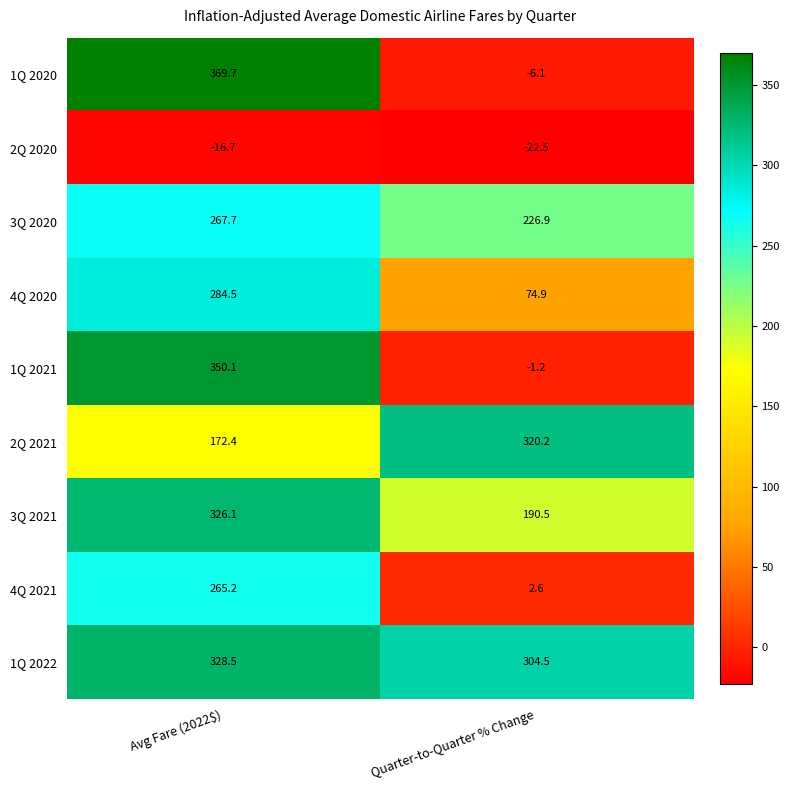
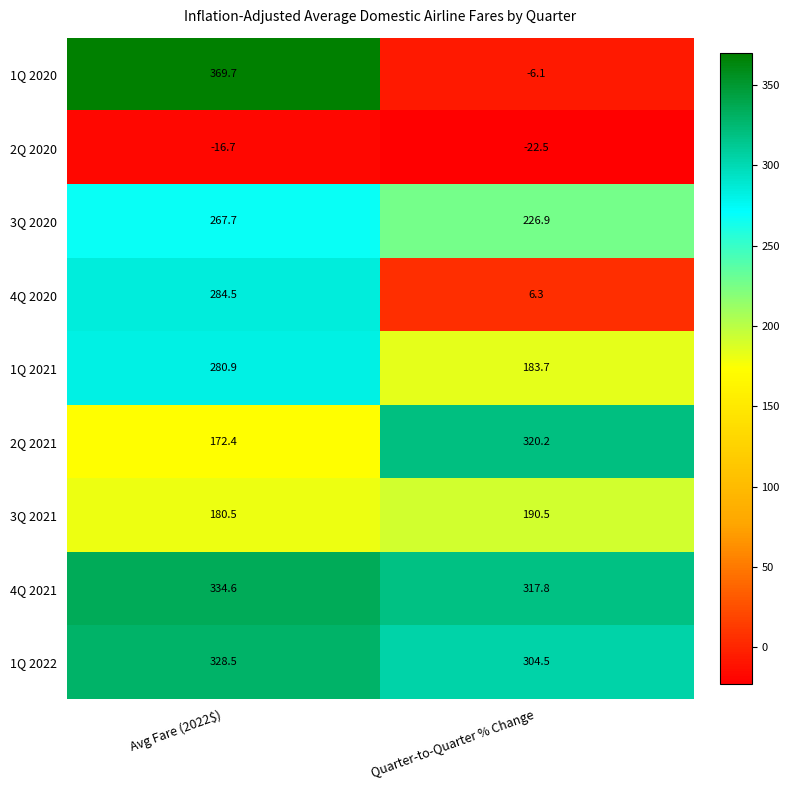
  {
    "1Q 2020": {
      "Avg Fare (2022$)": 369.7,
      "Quarter-to-Quarter % Change": -6.1
    },
    "2Q 2020": {
      "Avg Fare (2022$)": -16.7,
      "Quarter-to-Quarter % Change": -22.5
    },
    "3Q 2020": {
      "Avg Fare (2022$)": 267.7,
      "Quarter-to-Quarter % Change": 226.9
    },
    "4Q 2020": {
      "Avg Fare (2022$)": 284.5,
-     "Quarter-to-Quarter % Change": 74.9
+     "Quarter-to-Quarter % Change": 6.3
    },
    "1Q 2021": {
-     "Avg Fare (2022$)": 350.1,
-     "Quarter-to-Quarter % Change": -1.2
+     "Avg Fare (2022$)": 280.9,
+     "Quarter-to-Quarter % Change": 183.7
    },
    "2Q 2021": {
      "Avg Fare (2022$)": 172.4,
      "Quarter-to-Quarter % Change": 320.2
    },
    "3Q 2021": {
-     "Avg Fare (2022$)": 326.1,
+     "Avg Fare (2022$)": 180.5,
      "Quarter-to-Quarter % Change": 190.5
    },
    "4Q 2021": {
-     "Avg Fare (2022$)": 265.2,
-     "Quarter-to-Quarter % Change": 2.6
+     "Avg Fare (2022$)": 334.6,
+     "Quarter-to-Quarter % Change": 317.8
    },
    "1Q 2022": {
      "Avg Fare (2022$)": 328.5,
      "Quarter-to-Quarter % Change": 304.5
    }
  }
